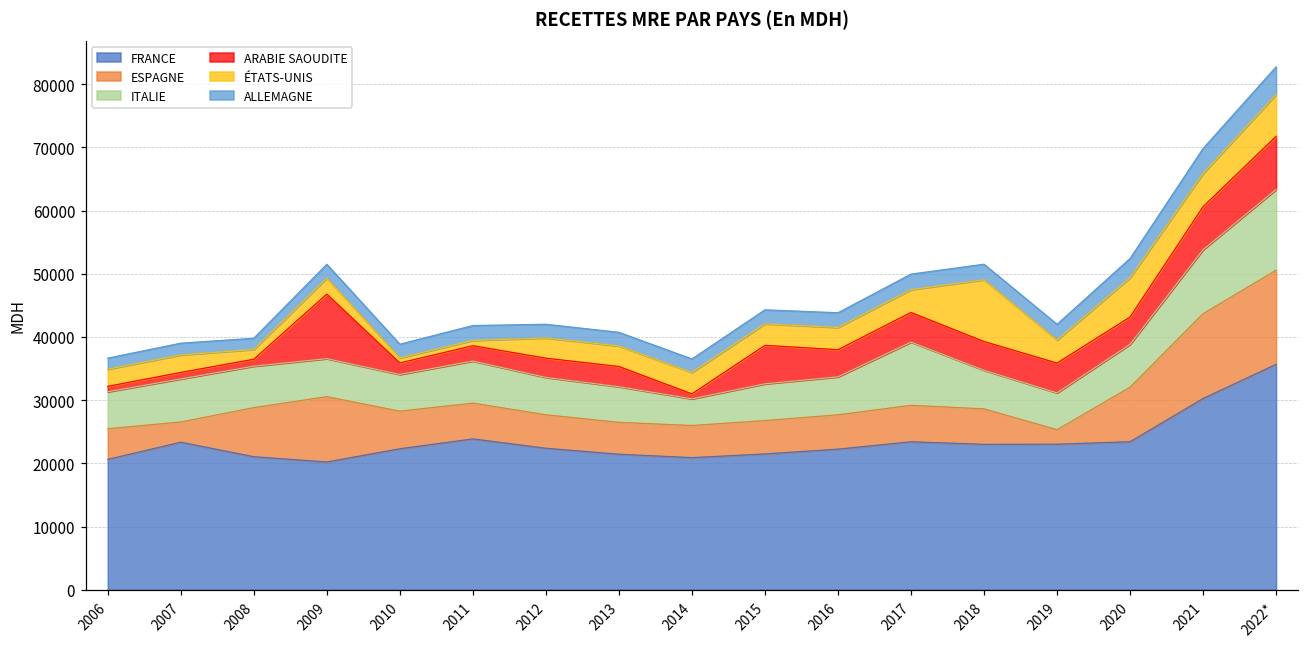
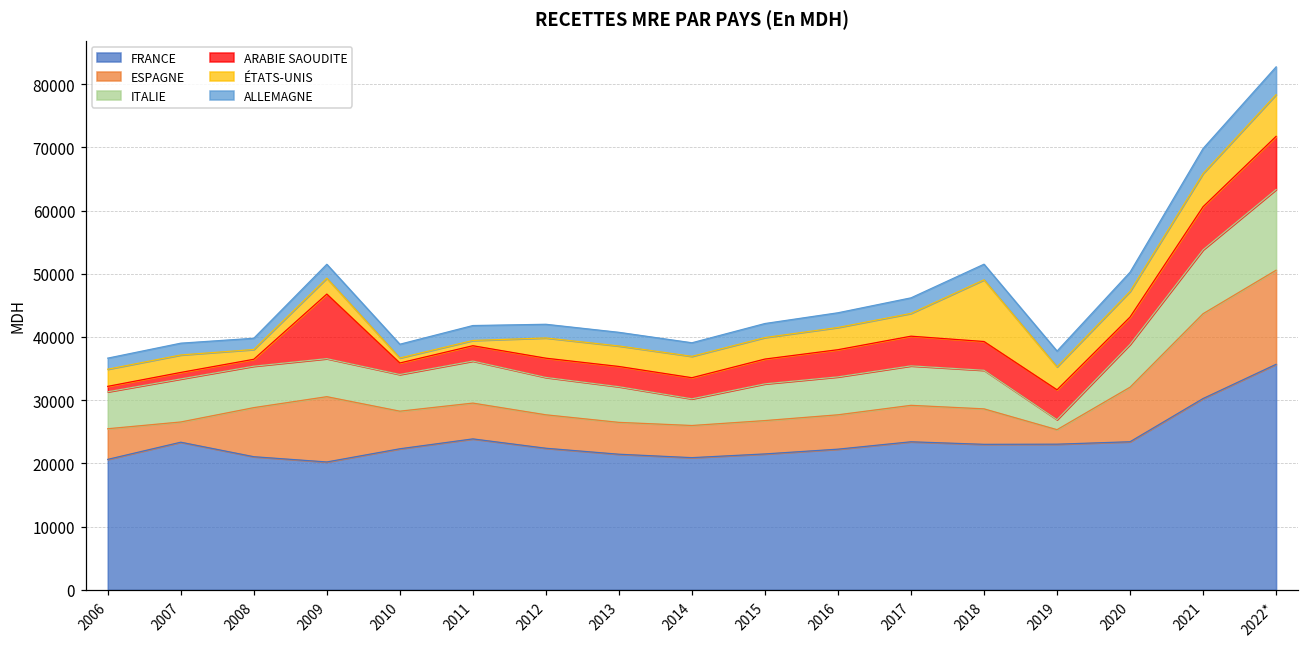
  {
    "ESPAGNE": {
      "2006": 5000,
      "2007": 3000,
      "2008": 8000,
      "2009": 10000,
      "2010": 6000,
      "2011": 6000,
      "2012": 5000,
      "2013": 5000,
      "2014": 5000,
      "2015": 5000,
      "2016": 5000,
      "2017": 6000,
      "2018": 6000,
      "2019": 2000,
      "2020": 9000,
      "2021": 13000,
      "2022*": 15000
    },
    "ITALIE": {
      "2006": 6000,
      "2007": 7000,
      "2008": 7000,
      "2009": 6000,
      "2010": 6000,
      "2011": 7000,
      "2012": 6000,
      "2013": 6000,
      "2014": 4000,
      "2015": 6000,
      "2016": 6000,
-     "2017": 10000,
+     "2017": 6000,
      "2018": 6000,
-     "2019": 6000,
+     "2019": 2000,
      "2020": 7000,
      "2021": 10000,
      "2022*": 13000
    },
    "ARABIE SAOUDITE": {
      "2006": 1000,
      "2007": 1000,
      "2008": 1000,
      "2009": 10000,
      "2010": 2000,
      "2011": 2000,
      "2012": 3000,
      "2013": 3000,
-     "2014": 1000,
-     "2015": 6000,
+     "2014": 3000,
+     "2015": 4000,
      "2016": 4000,
      "2017": 5000,
      "2018": 5000,
      "2019": 5000,
      "2020": 4000,
      "2021": 7000,
      "2022*": 8000
    },
    "ÉTATS-UNIS": {
      "2006": 3000,
      "2007": 3000,
      "2008": 2000,
      "2009": 3000,
      "2010": 1000,
      "2011": 1000,
      "2012": 3000,
      "2013": 3000,
      "2014": 3000,
      "2015": 3000,
      "2016": 4000,
      "2017": 4000,
      "2018": 10000,
      "2019": 4000,
-     "2020": 6000,
+     "2020": 4000,
      "2021": 5000,
      "2022*": 7000
    }
  }
